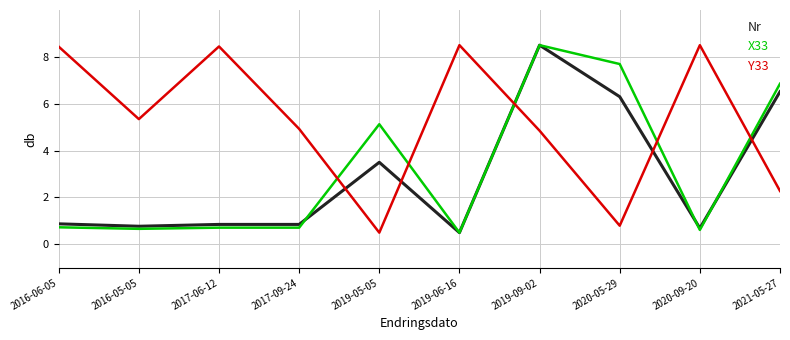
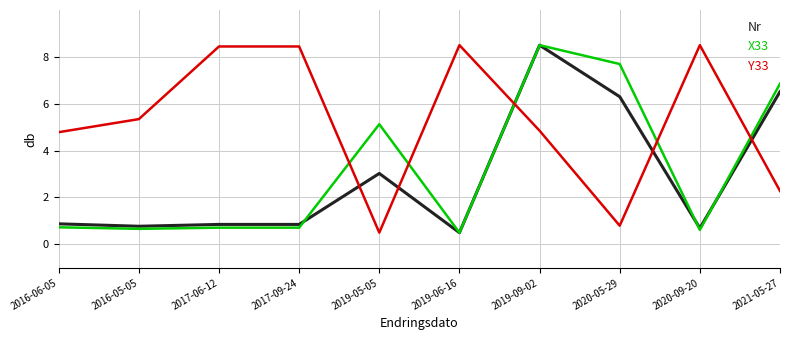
  {
    "Nr": {
      "2016-06-05": 0.9,
      "2017-06-12": 0.9,
      "2017-09-24": 0.9,
-     "2019-05-05": 3.5,
+     "2019-05-05": 3.0,
      "2020-05-29": 6.3,
      "2021-05-27": 6.5
    },
    "X33": {
      "2016-06-05": 0.7,
      "2017-06-12": 0.7,
      "2017-09-24": 0.7,
      "2019-05-05": 5.1,
      "2020-05-29": 7.7,
      "2021-05-27": 6.9
    },
    "Y33": {
-     "2016-06-05": 8.4,
+     "2016-06-05": 4.8,
      "2016-05-05": 5.3,
      "2017-06-12": 8.4,
-     "2017-09-24": 4.9,
+     "2017-09-24": 8.4,
      "2019-05-05": 0.5,
      "2019-06-16": 8.5,
      "2019-09-02": 4.9,
      "2020-05-29": 0.8,
      "2020-09-20": 8.5,
      "2021-05-27": 2.3
    }
  }
